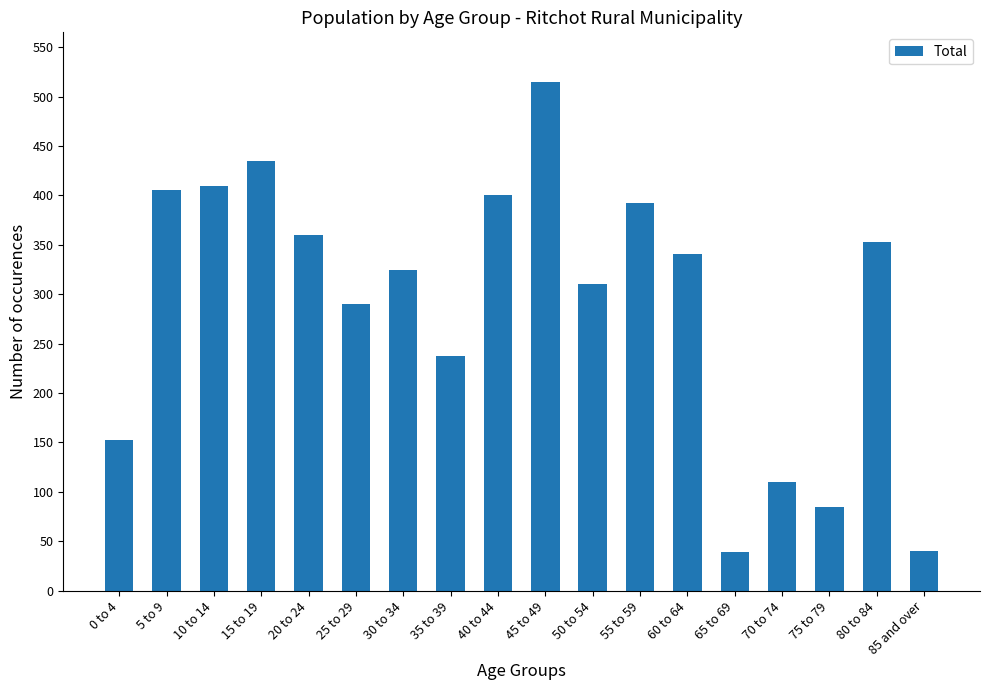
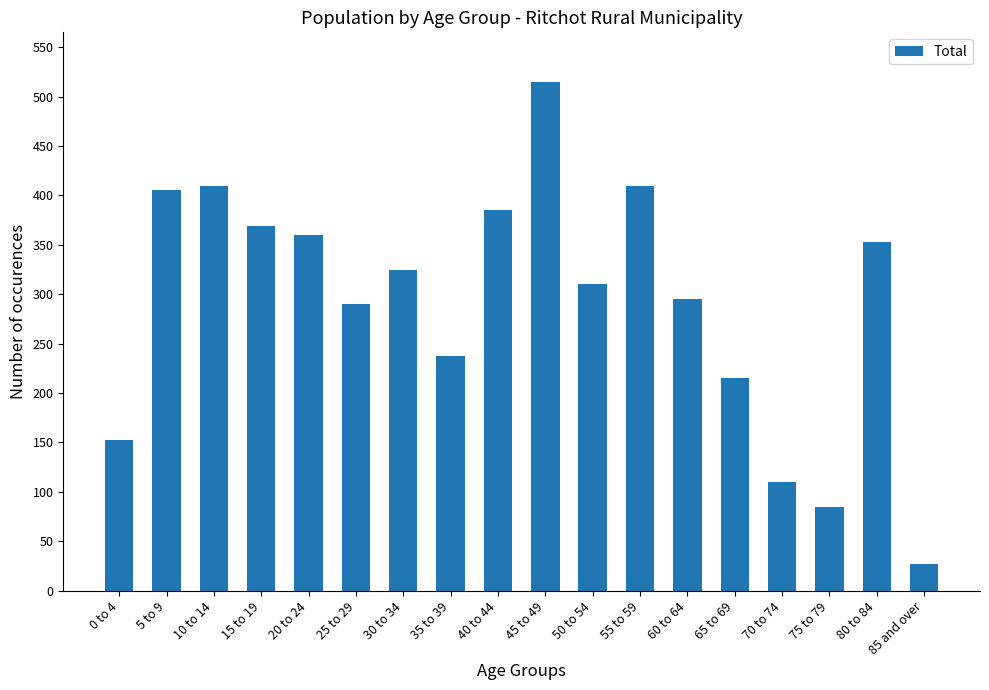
  {
    "0 to 4": 150,
    "5 to 9": 410,
    "10 to 14": 410,
-   "15 to 19": 440,
+   "15 to 19": 370,
    "20 to 24": 360,
    "25 to 29": 290,
    "30 to 34": 330,
    "35 to 39": 240,
-   "40 to 44": 400,
+   "40 to 44": 390,
    "45 to 49": 520,
    "50 to 54": 310,
-   "55 to 59": 390,
-   "60 to 64": 340,
-   "65 to 69": 40,
+   "55 to 59": 410,
+   "60 to 64": 300,
+   "65 to 69": 220,
    "70 to 74": 110,
    "75 to 79": 90,
    "80 to 84": 350,
-   "85 and over": 40
+   "85 and over": 30
  }
